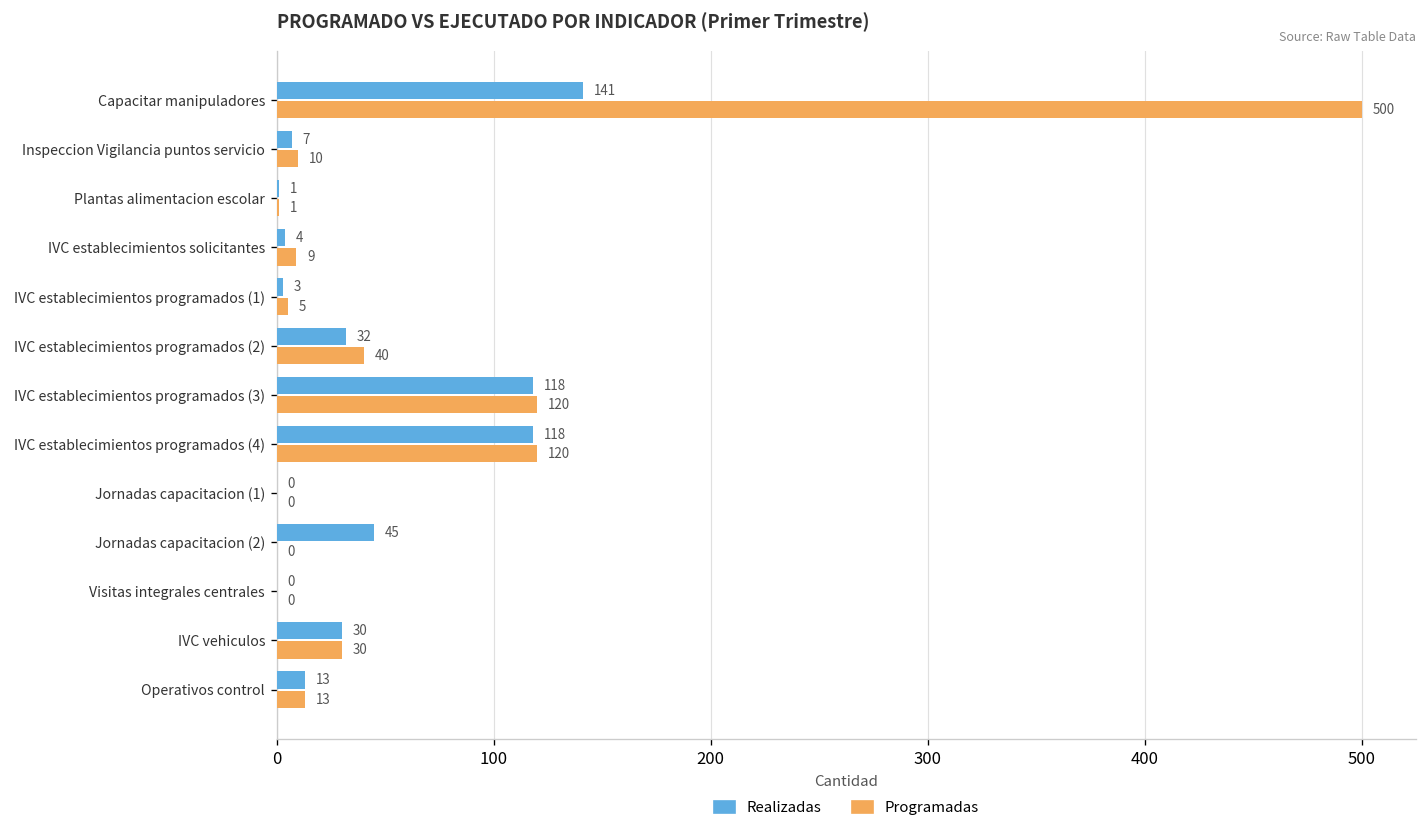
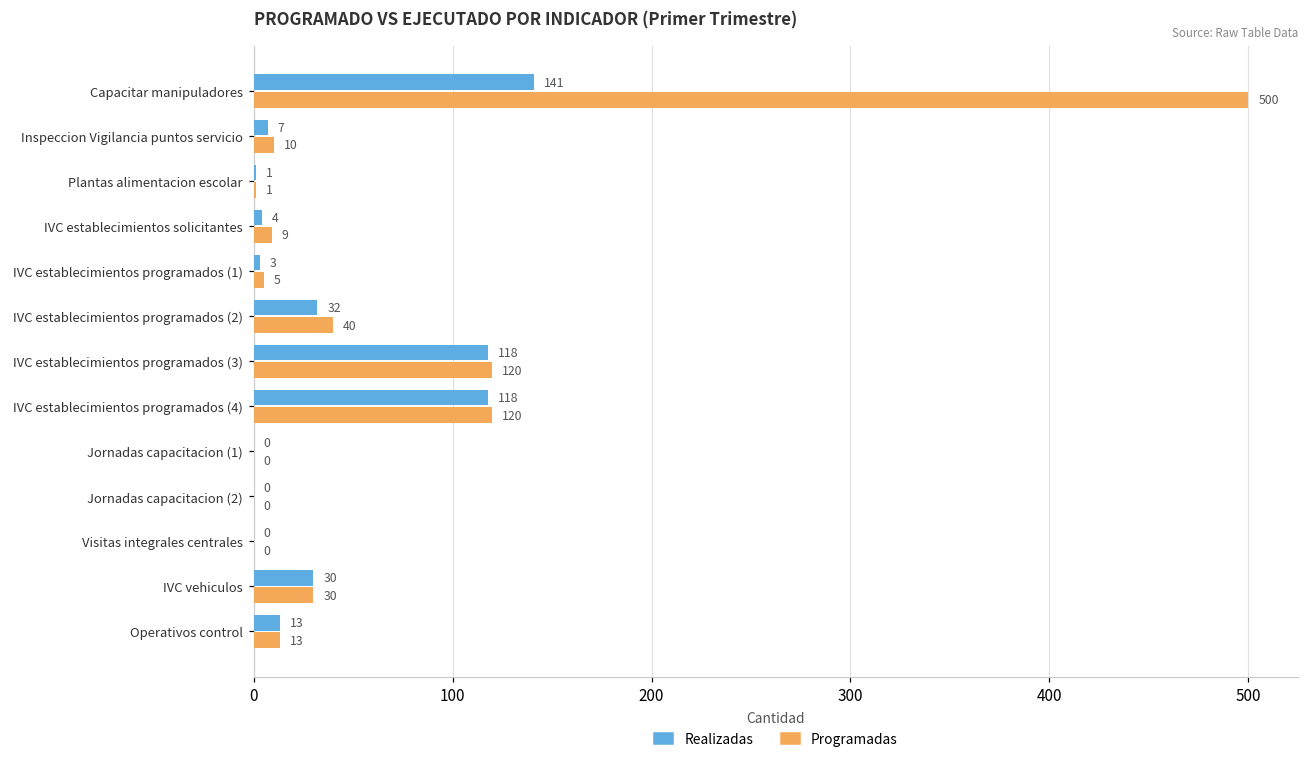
  {
    "Programadas": {
      "Capacitar manipuladores": 500,
      "Inspeccion Vigilancia puntos servicio": 10,
      "Plantas alimentacion escolar": 1,
      "IVC establecimientos solicitantes": 9,
      "IVC establecimientos programados (1)": 5,
      "IVC establecimientos programados (2)": 40,
      "IVC establecimientos programados (3)": 120,
      "IVC establecimientos programados (4)": 120,
      "Jornadas capacitacion (1)": 0,
      "Jornadas capacitacion (2)": 0,
      "Visitas integrales centrales": 0,
      "IVC vehiculos": 30,
      "Operativos control": 13
    },
    "Realizadas": {
      "Capacitar manipuladores": 141,
      "Inspeccion Vigilancia puntos servicio": 7,
      "Plantas alimentacion escolar": 1,
      "IVC establecimientos solicitantes": 4,
      "IVC establecimientos programados (1)": 3,
      "IVC establecimientos programados (2)": 32,
      "IVC establecimientos programados (3)": 118,
      "IVC establecimientos programados (4)": 118,
      "Jornadas capacitacion (1)": 0,
-     "Jornadas capacitacion (2)": 45,
+     "Jornadas capacitacion (2)": 0,
      "Visitas integrales centrales": 0,
      "IVC vehiculos": 30,
      "Operativos control": 13
    }
  }
